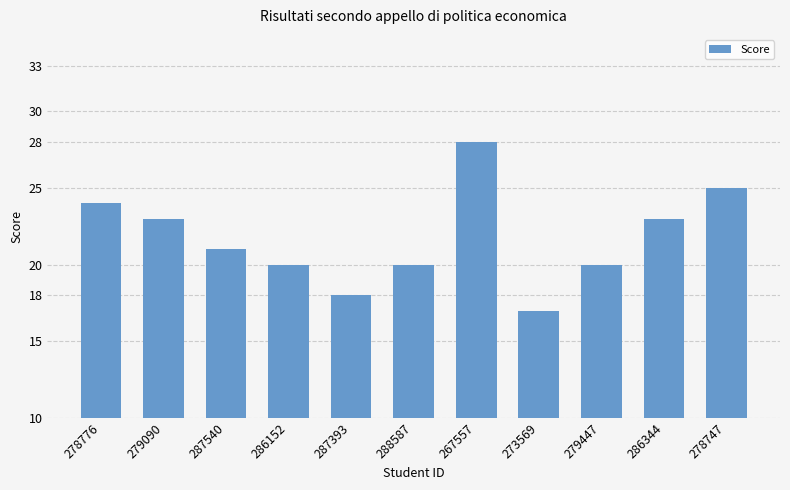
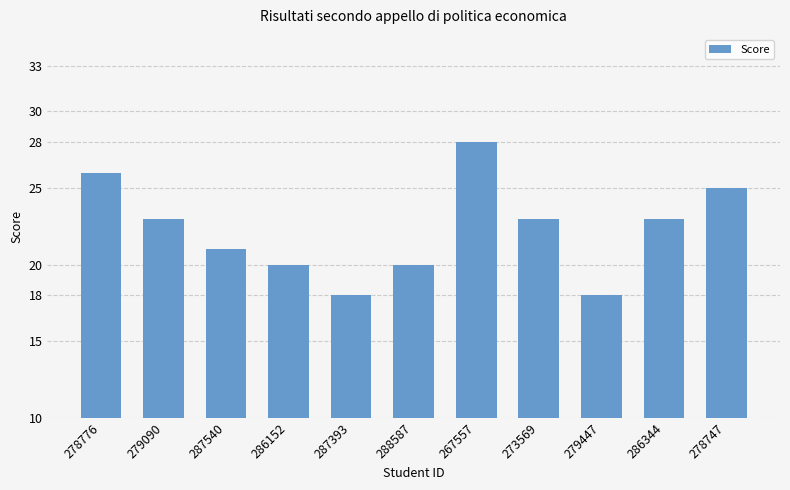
  {
-   "278776": 24,
+   "278776": 26,
    "279090": 23,
    "287540": 21,
    "286152": 20,
    "287393": 18,
    "288587": 20,
    "267557": 28,
-   "273569": 17,
-   "279447": 20,
+   "273569": 23,
+   "279447": 18,
    "286344": 23,
    "278747": 25
  }
